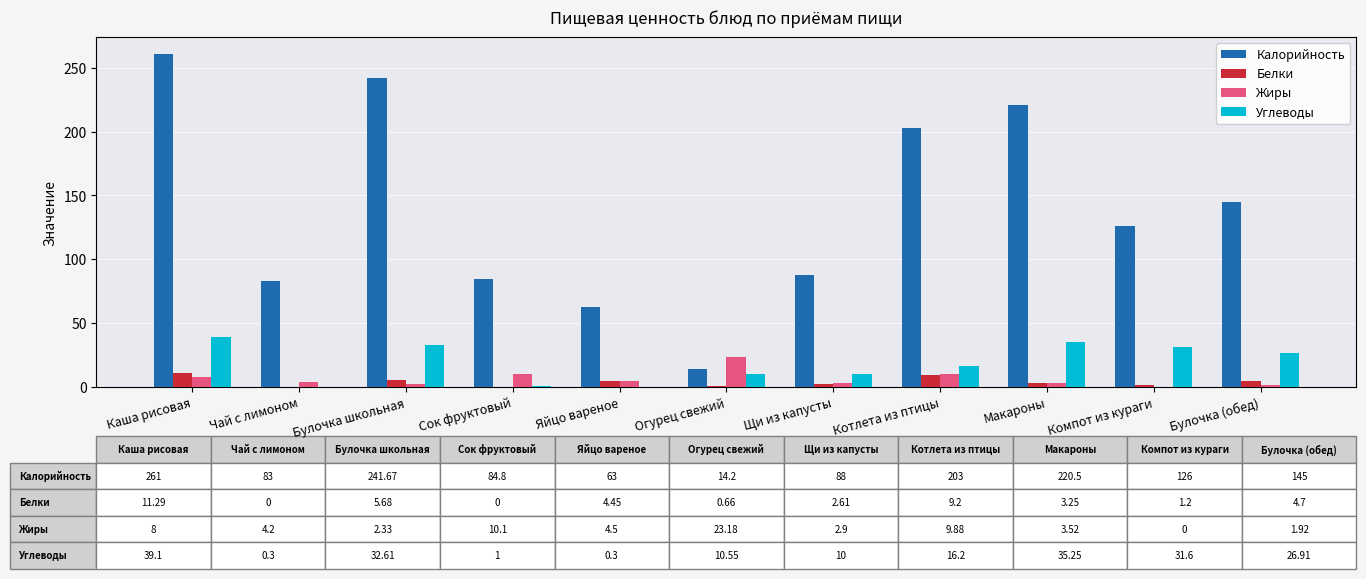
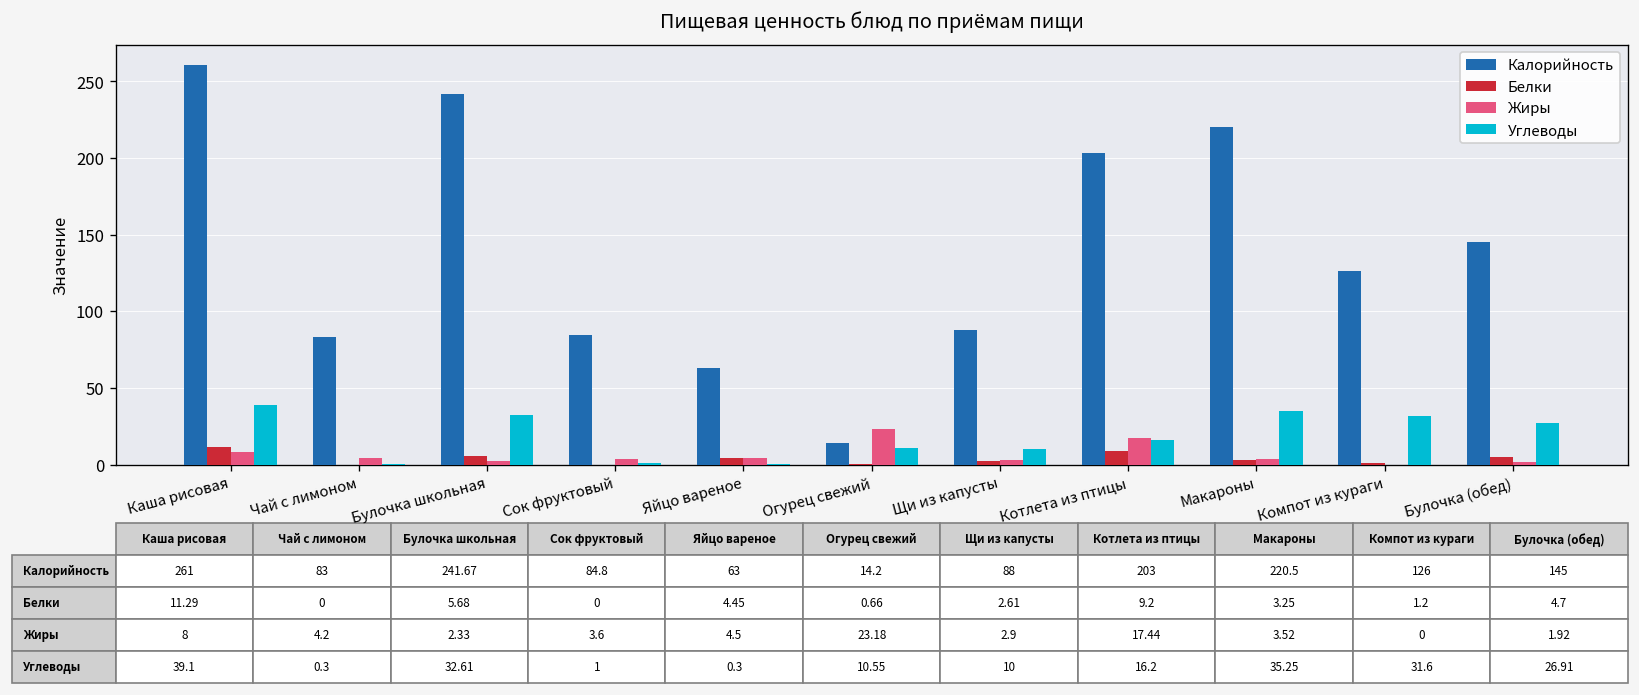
  {
    "Калорийность": {
      "Каша рисовая": 261,
      "Чай с лимоном": 83,
      "Булочка школьная": 242,
      "Сок фруктовый": 85,
      "Яйцо вареное": 63,
      "Огурец свежий": 14,
      "Щи из капусты": 88,
      "Котлета из птицы": 203,
      "Макароны": 221,
      "Компот из кураги": 126,
      "Булочка (обед)": 145
    },
    "Белки": {
      "Каша рисовая": 11,
      "Чай с лимоном": 0,
      "Булочка школьная": 6,
      "Сок фруктовый": 0,
      "Яйцо вареное": 4,
      "Щи из капусты": 3,
      "Котлета из птицы": 9,
      "Макароны": 3,
      "Булочка (обед)": 5
    },
    "Жиры": {
-     "Сок фруктовый": 10.1,
-     "Котлета из птицы": 9.88
+     "Сок фруктовый": 3.6,
+     "Котлета из птицы": 17.44
    },
    "Углеводы": {
      "Каша рисовая": 39,
      "Булочка школьная": 33,
      "Огурец свежий": 11,
      "Щи из капусты": 10,
      "Котлета из птицы": 16,
      "Макароны": 35,
      "Компот из кураги": 32,
      "Булочка (обед)": 27
    }
  }
